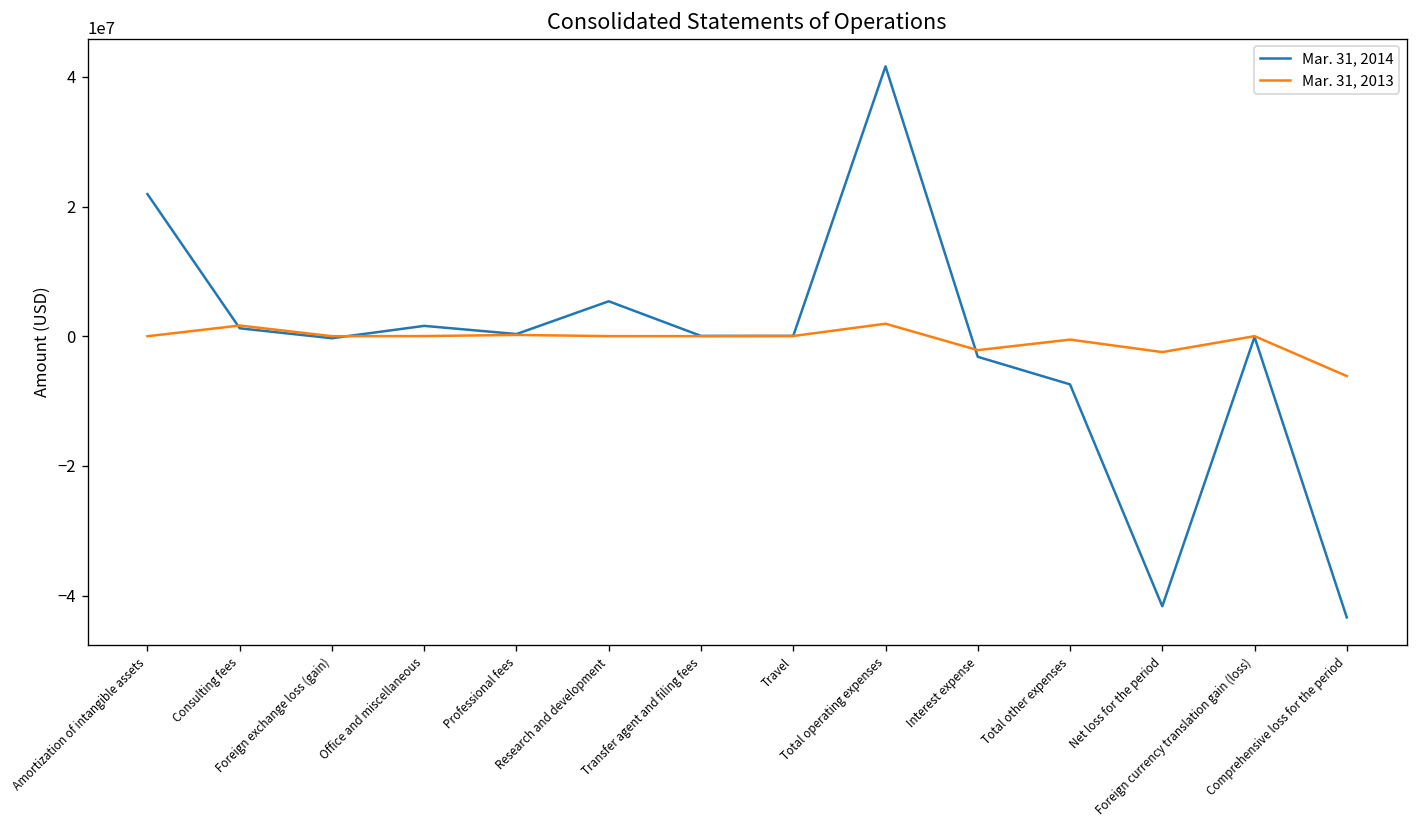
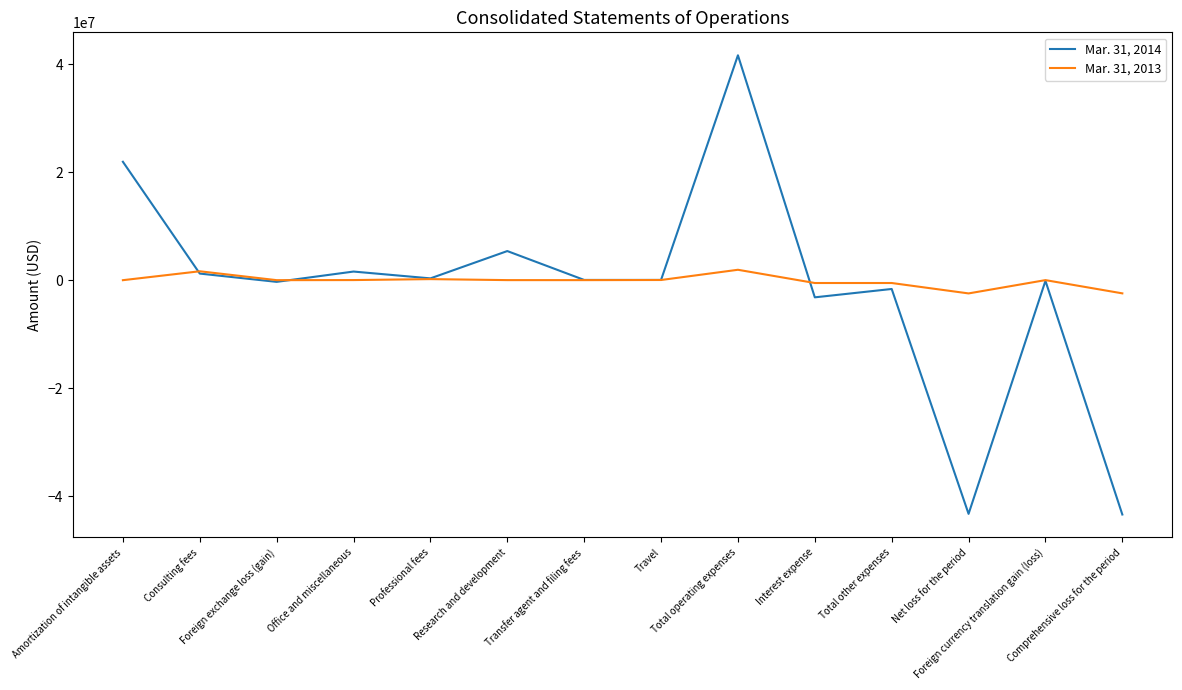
  {
    "Mar. 31, 2014": {
      "Amortization of intangible assets": 22000000,
      "Office and miscellaneous": 2000000,
      "Research and development": 5000000,
      "Total operating expenses": 42000000,
      "Interest expense": -3000000,
-     "Total other expenses": -7000000,
-     "Net loss for the period": -42000000,
+     "Total other expenses": -2000000,
+     "Net loss for the period": -43000000,
      "Comprehensive loss for the period": -43000000
    },
    "Mar. 31, 2013": {
      "Amortization of intangible assets": 0,
      "Office and miscellaneous": 0,
      "Research and development": 0,
      "Total operating expenses": 2000000,
-     "Interest expense": -2000000,
+     "Interest expense": -1000000,
      "Total other expenses": -1000000,
      "Net loss for the period": -2000000,
-     "Comprehensive loss for the period": -6000000
+     "Comprehensive loss for the period": -2000000
    }
  }
